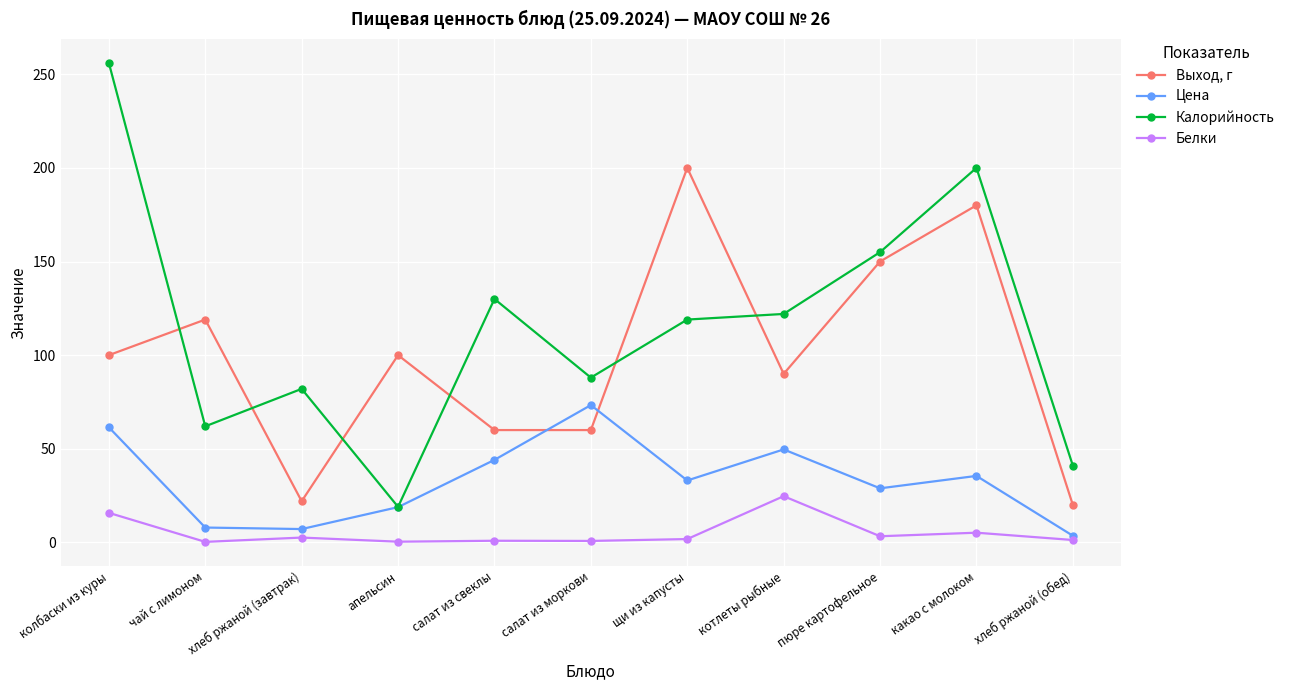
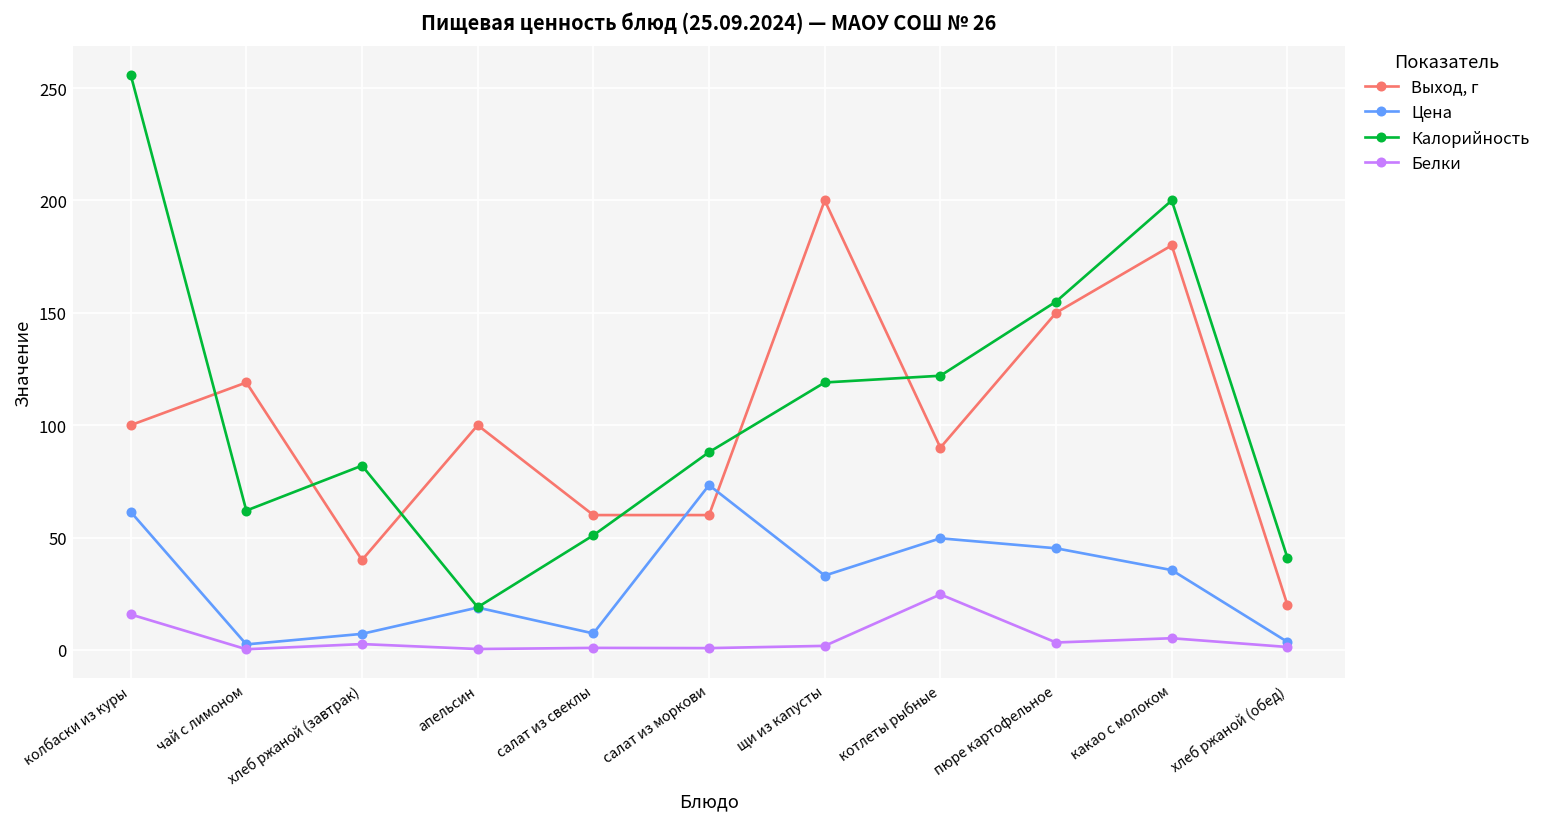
  {
    "Выход, г": {
      "колбаски из куры": 100,
      "чай с лимоном": 119,
-     "хлеб ржаной (завтрак)": 22,
+     "хлеб ржаной (завтрак)": 40,
      "апельсин": 100,
      "салат из свеклы": 60,
      "салат из моркови": 60,
      "щи из капусты": 200,
      "котлеты рыбные": 90,
      "пюре картофельное": 150,
      "какао с молоком": 180,
      "хлеб ржаной (обед)": 20
    },
    "Цена": {
      "колбаски из куры": 61,
-     "чай с лимоном": 8,
+     "чай с лимоном": 2,
      "хлеб ржаной (завтрак)": 7,
-     "салат из свеклы": 44,
+     "салат из свеклы": 7,
      "салат из моркови": 73,
      "щи из капусты": 33,
      "котлеты рыбные": 50,
-     "пюре картофельное": 29,
+     "пюре картофельное": 45,
      "какао с молоком": 36,
      "хлеб ржаной (обед)": 4
    },
    "Калорийность": {
      "колбаски из куры": 256,
      "чай с лимоном": 62,
      "хлеб ржаной (завтрак)": 82,
-     "салат из свеклы": 130,
+     "салат из свеклы": 51,
      "салат из моркови": 88,
      "щи из капусты": 119,
      "котлеты рыбные": 122,
      "пюре картофельное": 155,
      "какао с молоком": 200,
      "хлеб ржаной (обед)": 41
    },
    "Белки": {
      "колбаски из куры": 16,
      "чай с лимоном": 0,
      "хлеб ржаной (завтрак)": 3,
      "апельсин": 0,
      "салат из свеклы": 1,
      "салат из моркови": 1,
      "щи из капусты": 2,
      "котлеты рыбные": 25,
      "пюре картофельное": 3,
      "какао с молоком": 5,
      "хлеб ржаной (обед)": 1
    }
  }
